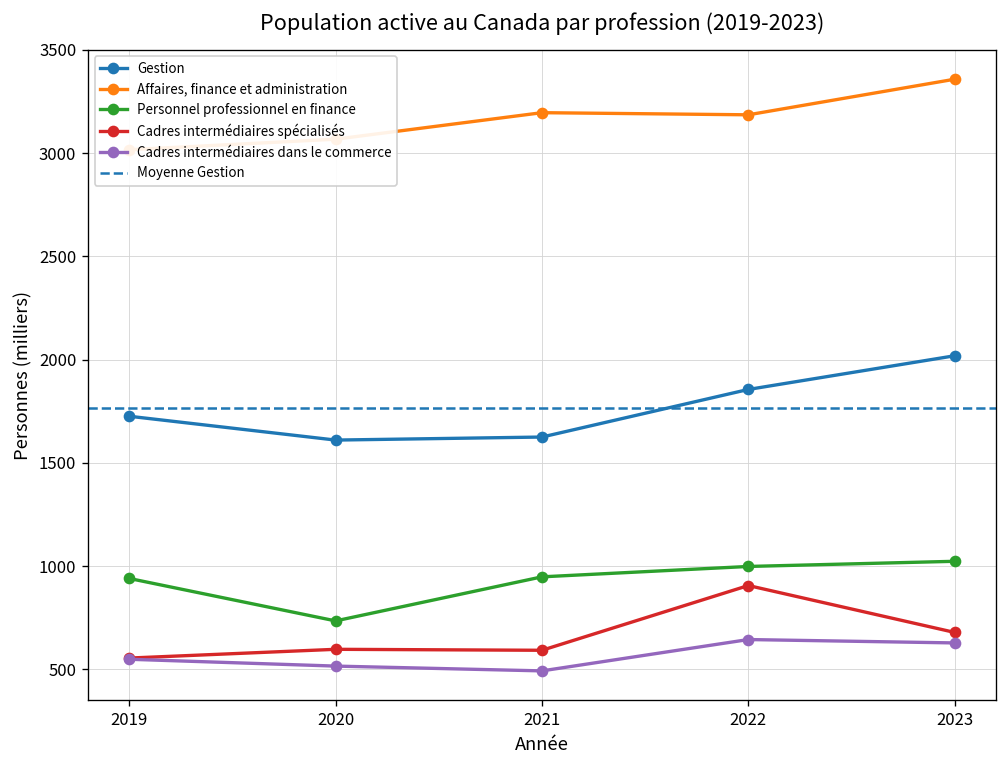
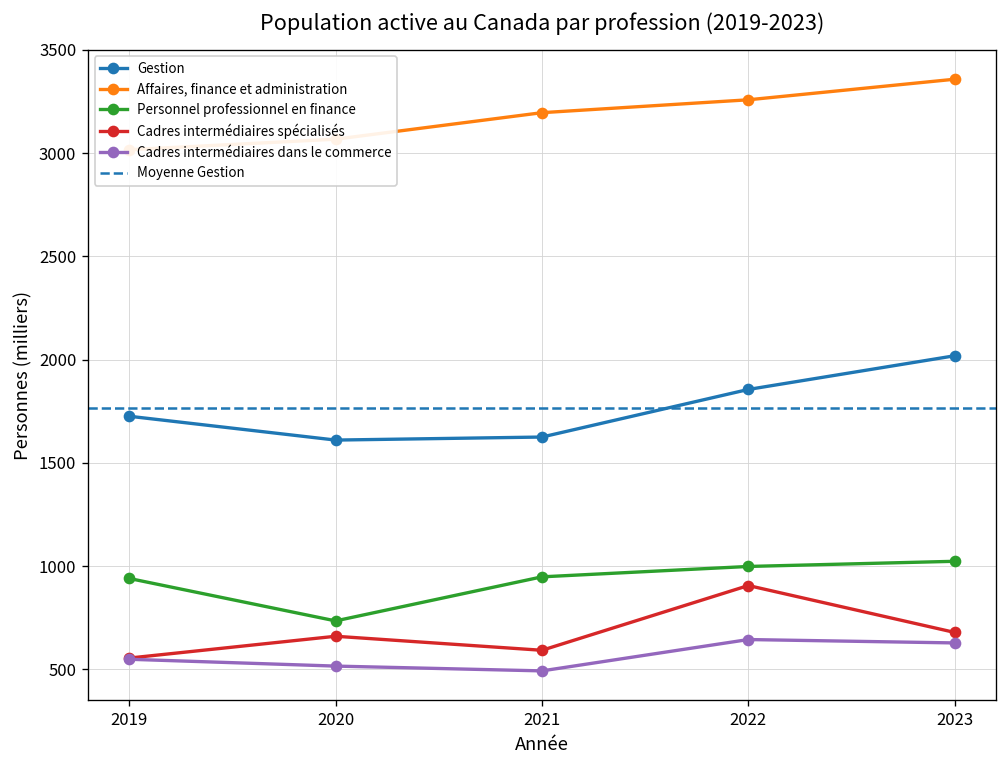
  {
    "Gestion": {
      "2019": 1730,
      "2020": 1610,
      "2021": 1620,
      "2022": 1860,
      "2023": 2020
    },
    "Affaires, finance et administration": {
      "2021": 3200,
-     "2022": 3190,
+     "2022": 3260,
      "2023": 3360
    },
    "Personnel professionnel en finance": {
      "2019": 940,
      "2020": 730,
      "2021": 950,
      "2022": 1000,
      "2023": 1020
    },
    "Cadres intermédiaires spécialisés": {
-     "2020": 600,
+     "2020": 660,
      "2021": 590,
      "2022": 910,
      "2023": 680
    },
    "Cadres intermédiaires dans le commerce": {
      "2020": 520,
      "2021": 490,
      "2022": 640,
      "2023": 630
    }
  }
